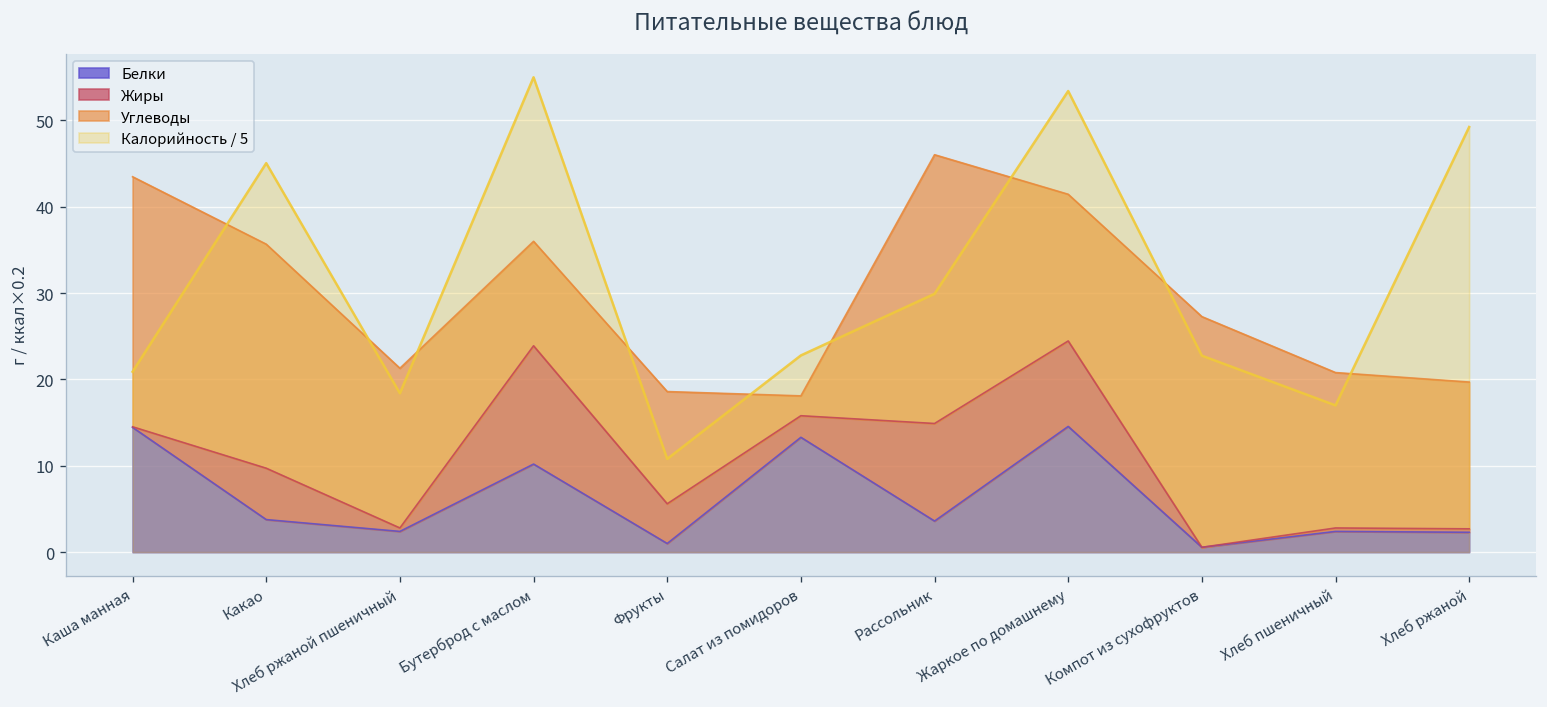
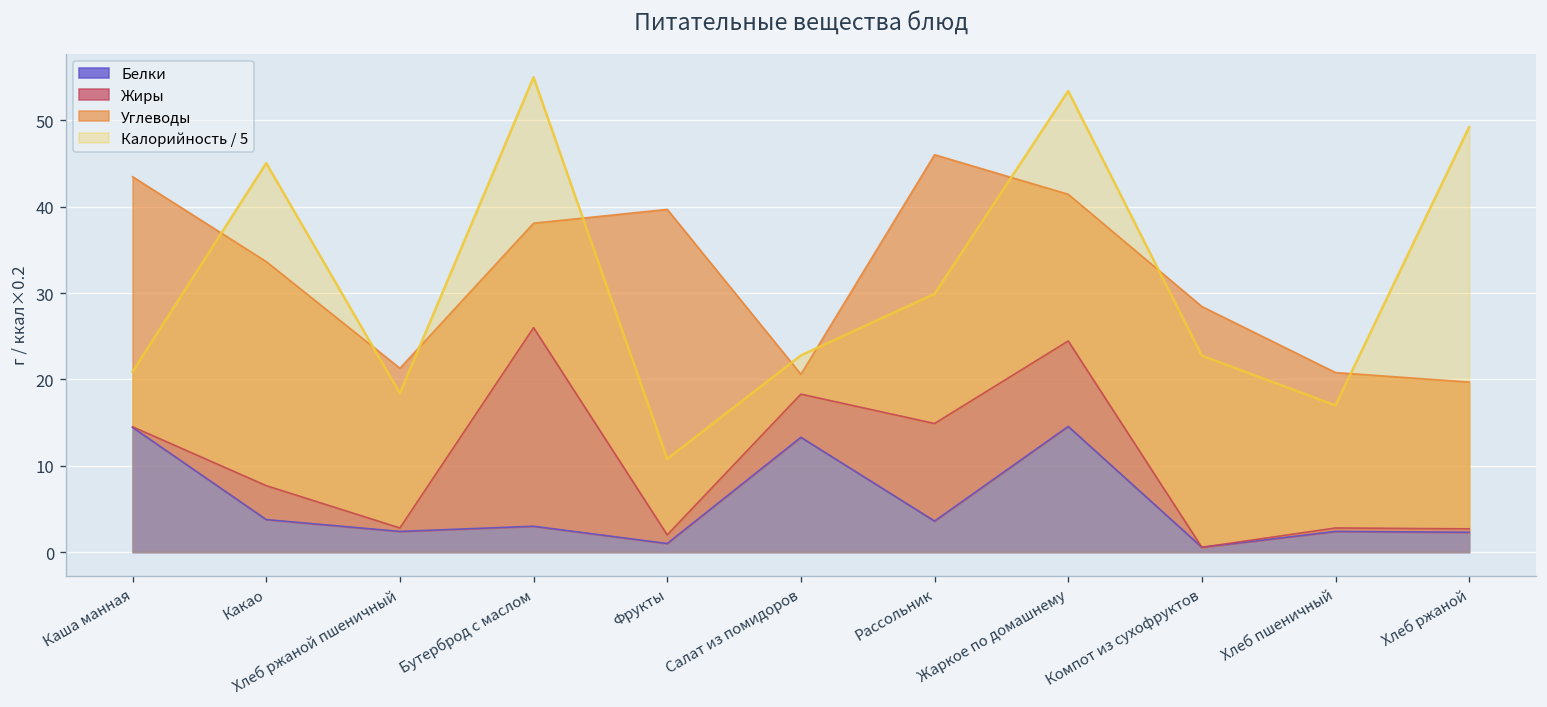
  {
    "Белки": {
      "Какао": 4,
      "Хлеб ржаной пшеничный": 2,
-     "Бутерброд с маслом": 10,
+     "Бутерброд с маслом": 3,
      "Фрукты": 1,
      "Салат из помидоров": 13,
      "Рассольник": 4,
      "Жаркое по домашнему": 15,
      "Хлеб пшеничный": 2,
      "Хлеб ржаной": 2
    },
    "Жиры": {
-     "Какао": 6,
+     "Какао": 4,
      "Хлеб ржаной пшеничный": 0,
-     "Бутерброд с маслом": 14,
-     "Фрукты": 5,
-     "Салат из помидоров": 3,
+     "Бутерброд с маслом": 23,
+     "Фрукты": 1,
+     "Салат из помидоров": 5,
      "Рассольник": 11,
      "Жаркое по домашнему": 10,
      "Хлеб пшеничный": 0,
      "Хлеб ржаной": 0
    },
    "Углеводы": {
      "Каша манная": 29,
      "Какао": 26,
      "Хлеб ржаной пшеничный": 19,
      "Бутерброд с маслом": 12,
-     "Фрукты": 13,
+     "Фрукты": 38,
      "Салат из помидоров": 2,
      "Рассольник": 31,
      "Жаркое по домашнему": 17,
-     "Компот из сухофруктов": 27,
+     "Компот из сухофруктов": 28,
      "Хлеб пшеничный": 18,
      "Хлеб ржаной": 17
    },
    "Калорийность / 5": {
      "Каша манная": 21,
      "Какао": 45,
      "Хлеб ржаной пшеничный": 18,
      "Бутерброд с маслом": 55,
      "Фрукты": 11,
      "Салат из помидоров": 23,
      "Рассольник": 30,
      "Жаркое по домашнему": 53,
      "Компот из сухофруктов": 23,
      "Хлеб пшеничный": 17,
      "Хлеб ржаной": 49
    }
  }
